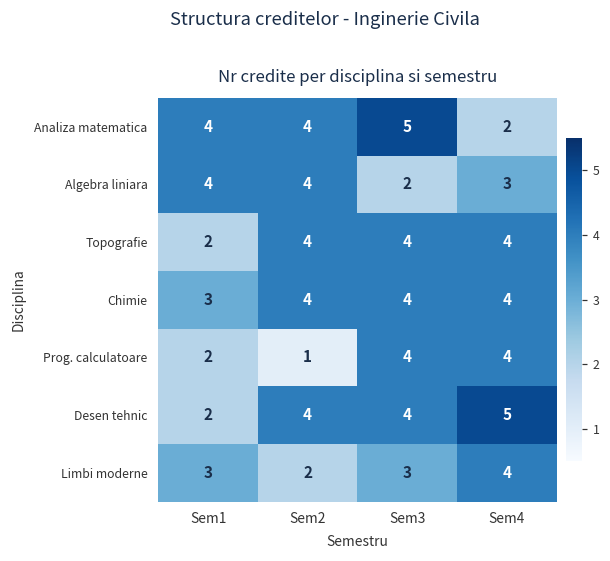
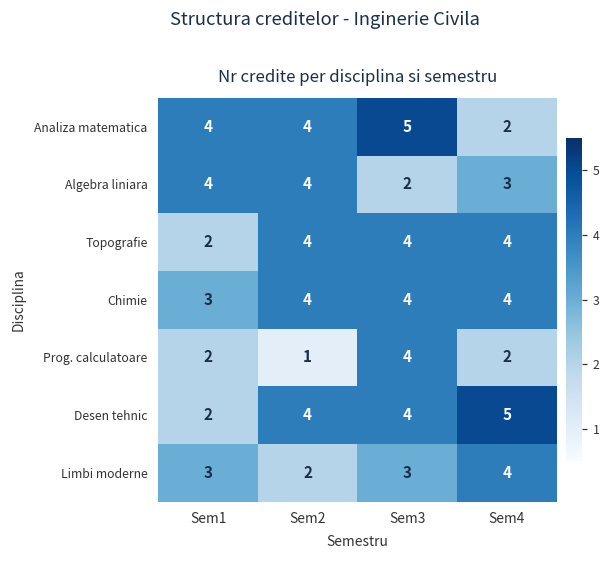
  {
    "Analiza matematica": {
      "Sem1": 4,
      "Sem2": 4,
      "Sem3": 5,
      "Sem4": 2
    },
    "Algebra liniara": {
      "Sem1": 4,
      "Sem2": 4,
      "Sem3": 2,
      "Sem4": 3
    },
    "Topografie": {
      "Sem1": 2,
      "Sem2": 4,
      "Sem3": 4,
      "Sem4": 4
    },
    "Chimie": {
      "Sem1": 3,
      "Sem2": 4,
      "Sem3": 4,
      "Sem4": 4
    },
    "Prog. calculatoare": {
      "Sem1": 2,
      "Sem2": 1,
      "Sem3": 4,
-     "Sem4": 4
+     "Sem4": 2
    },
    "Desen tehnic": {
      "Sem1": 2,
      "Sem2": 4,
      "Sem3": 4,
      "Sem4": 5
    },
    "Limbi moderne": {
      "Sem1": 3,
      "Sem2": 2,
      "Sem3": 3,
      "Sem4": 4
    }
  }
